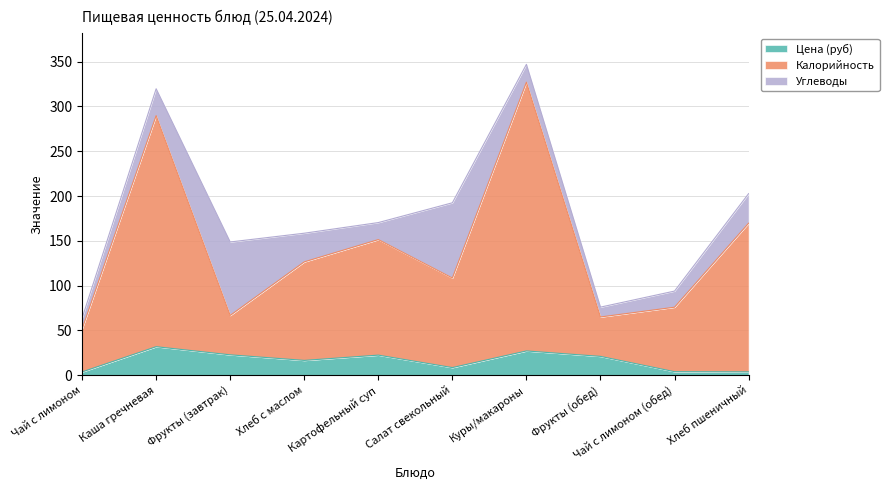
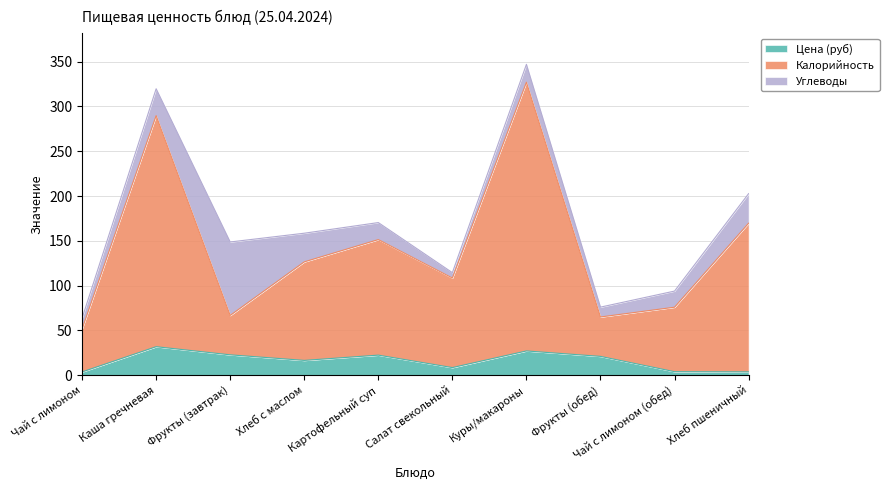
  {
    "Цена (руб)": {
      "Чай с лимоном": 0,
      "Каша гречневая": 30,
      "Фрукты (завтрак)": 20,
      "Хлеб с маслом": 20,
      "Картофельный суп": 20,
      "Салат свекольный": 10,
      "Куры/макароны": 30,
      "Фрукты (обед)": 20,
      "Чай с лимоном (обед)": 0,
      "Хлеб пшеничный": 0
    },
    "Калорийность": {
      "Чай с лимоном": 50,
      "Каша гречневая": 260,
      "Фрукты (завтрак)": 40,
      "Хлеб с маслом": 110,
      "Картофельный суп": 130,
      "Салат свекольный": 100,
      "Куры/макароны": 300,
      "Фрукты (обед)": 40,
      "Чай с лимоном (обед)": 70,
      "Хлеб пшеничный": 170
    },
    "Углеводы": {
      "Чай с лимоном": 10,
      "Каша гречневая": 30,
      "Фрукты (завтрак)": 80,
      "Хлеб с маслом": 30,
      "Картофельный суп": 20,
-     "Салат свекольный": 80,
+     "Салат свекольный": 10,
      "Куры/макароны": 20,
      "Фрукты (обед)": 10,
      "Чай с лимоном (обед)": 20,
      "Хлеб пшеничный": 30
    }
  }
